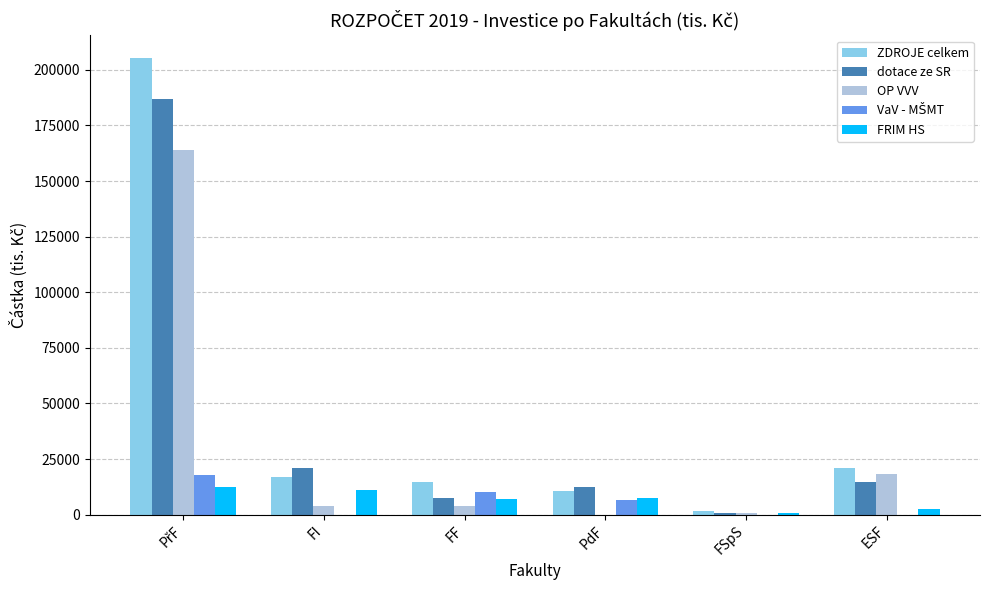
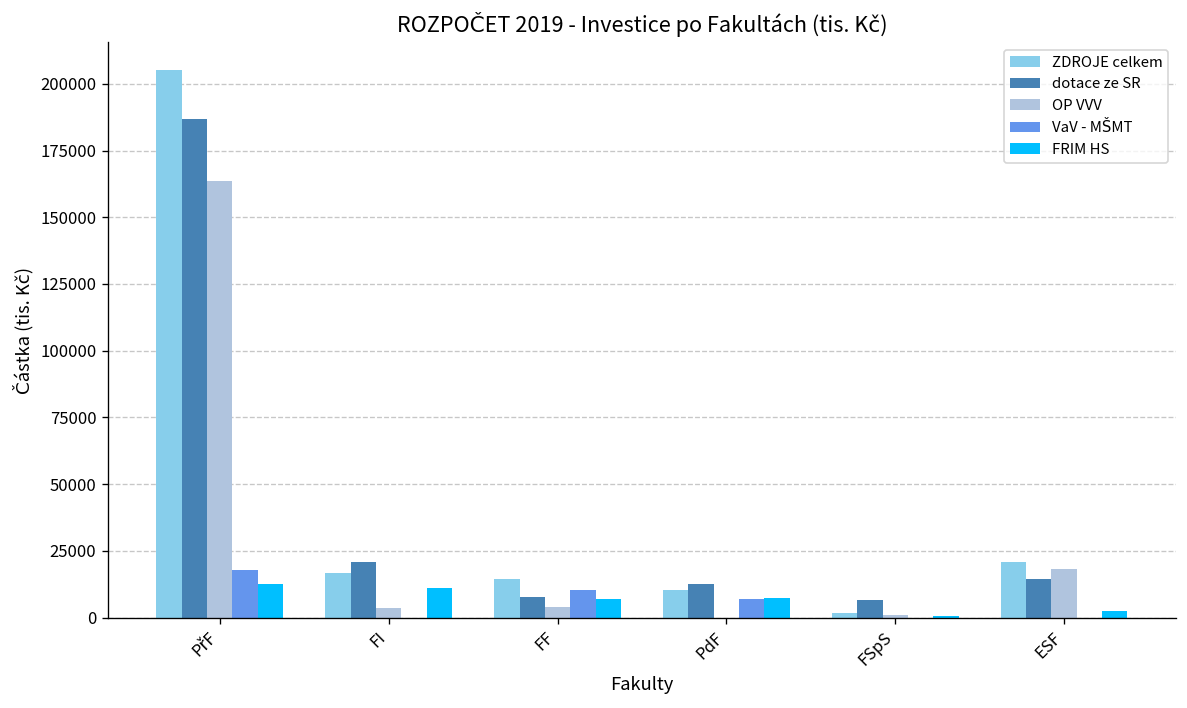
  {
    "dotace ze SR": {
      "PřF": 187000,
      "FI": 21000,
      "FF": 8000,
      "PdF": 13000,
-     "FSpS": 1000,
+     "FSpS": 7000,
      "ESF": 15000
    },
    "VaV - MŠMT": {
      "PřF": 18000,
      "FI": 0,
      "FF": 10000,
      "PdF": 7000,
      "FSpS": 0,
      "ESF": 0
    },
    "FRIM HS": {
      "PřF": 13000,
      "FI": 11000,
      "FF": 7000,
      "PdF": 7000,
      "ESF": 2000
    }
  }
